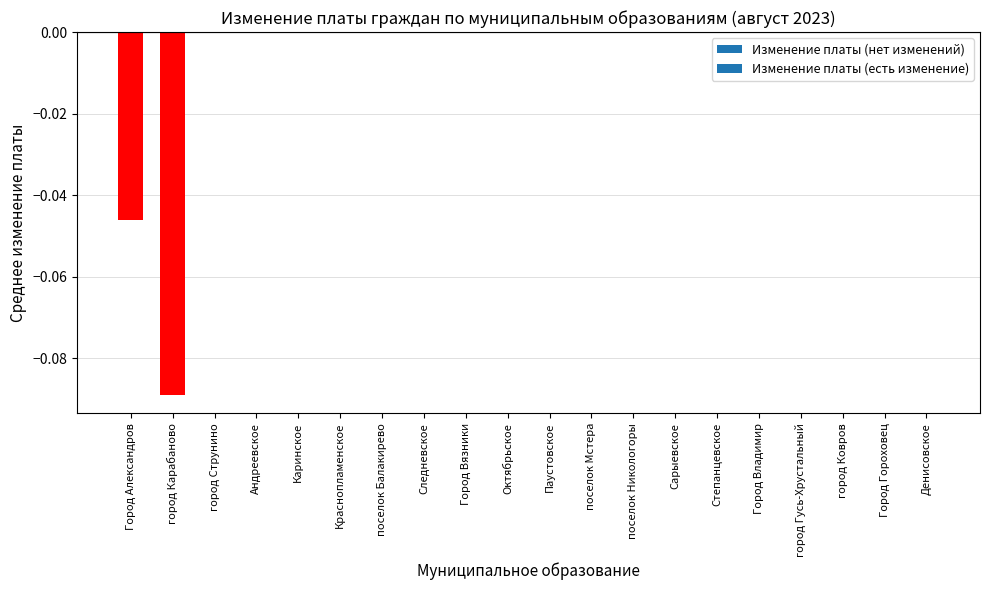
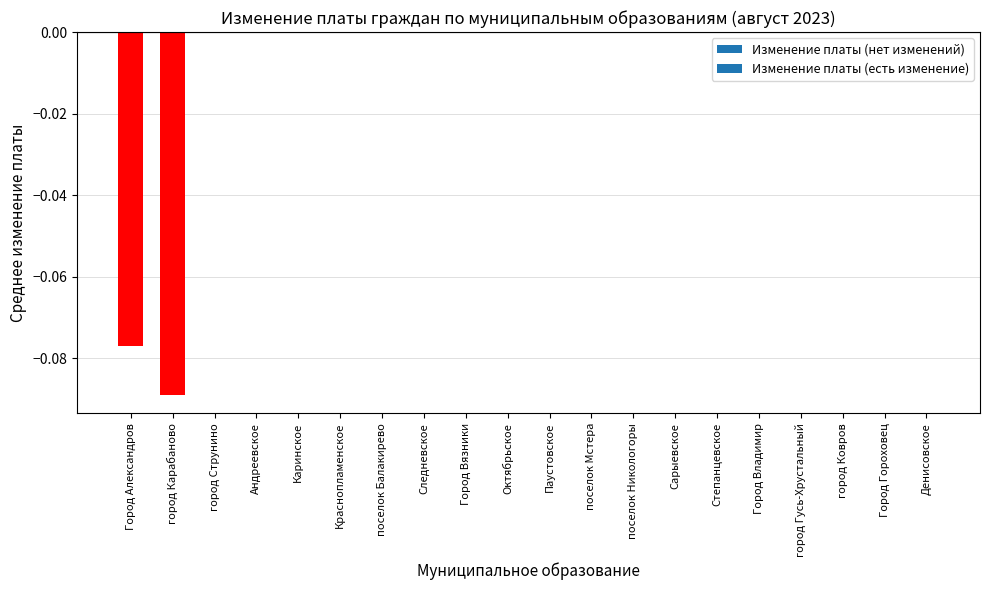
  {
-   "Город Александров": -0.046,
+   "Город Александров": -0.077,
    "город Карабаново": -0.089,
    "город Струнино": 0.000,
    "Андреевское": 0.000,
    "Каринское": 0.000,
    "Краснопламенское": 0.000,
    "поселок Балакирево": 0.000,
    "Следневское": 0.000,
    "Город Вязники": 0.000,
    "Октябрьское": 0.000,
    "Паустовское": 0.000,
    "поселок Мстера": 0.000,
    "поселок Никологоры": 0.000,
    "Сарыевское": 0.000,
    "Степанцевское": 0.000,
    "Город Владимир": 0.000,
    "город Гусь-Хрустальный": 0.000,
    "город Ковров": 0.000,
    "Город Гороховец": 0.000,
    "Денисовское": 0.000
  }
